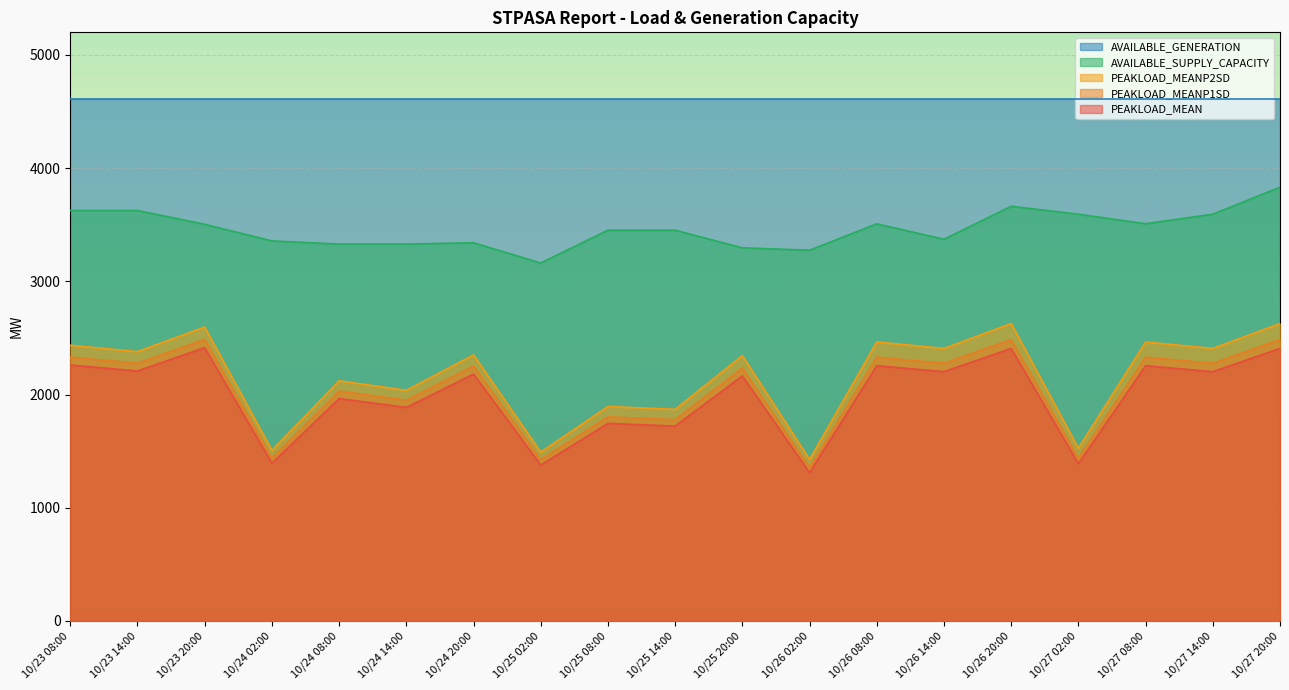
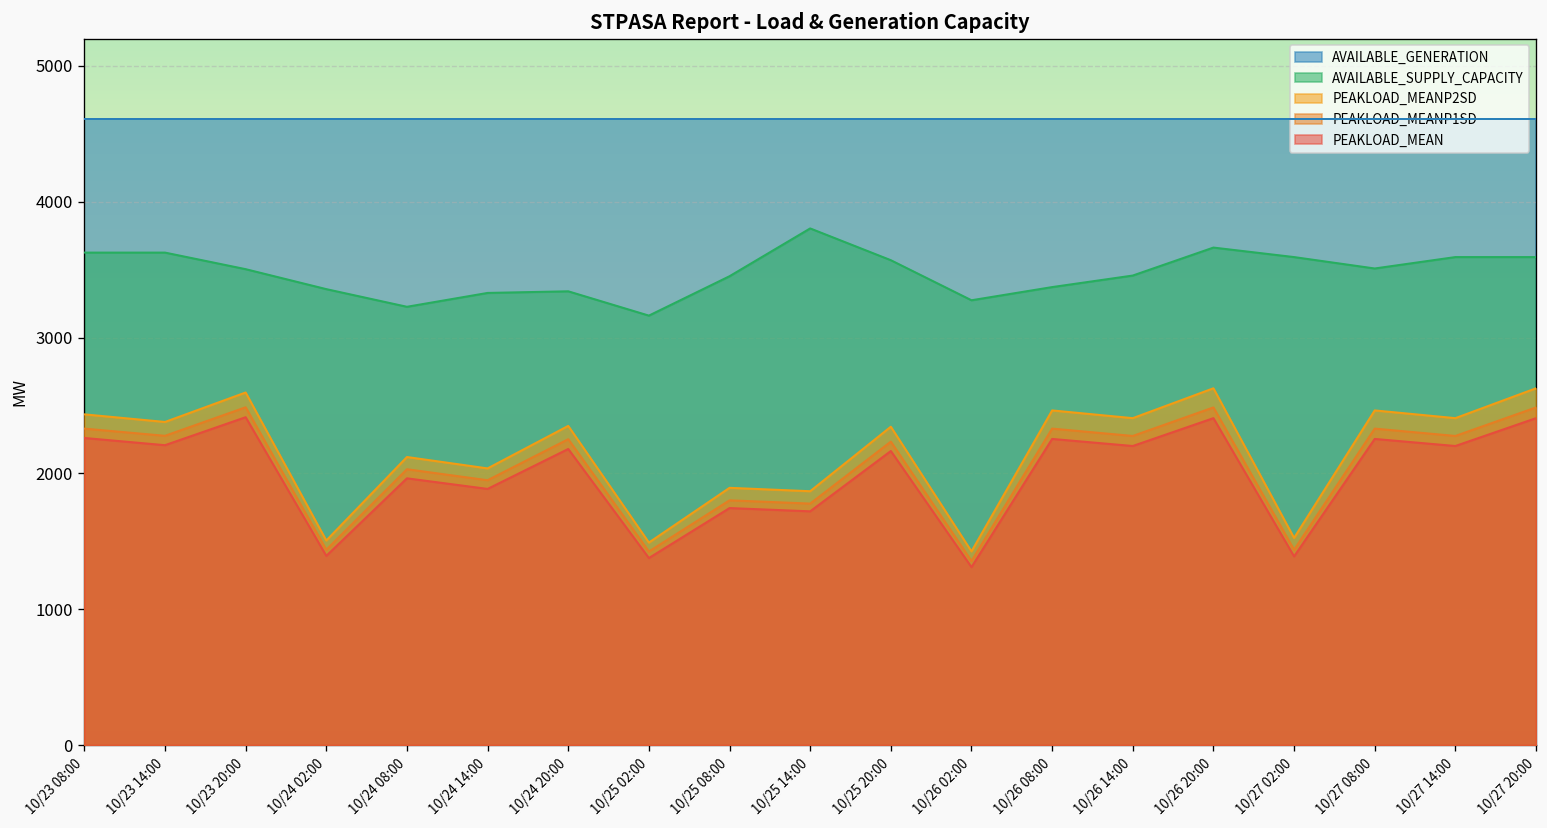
  {
    "AVAILABLE_GENERATION": {
      "10/23 08:00": 4610,
      "10/23 14:00": 4610,
      "10/23 20:00": 4610,
      "10/24 02:00": 4610,
      "10/24 08:00": 4610,
      "10/24 14:00": 4610,
      "10/24 20:00": 4610,
      "10/25 02:00": 4610,
      "10/25 08:00": 4610,
      "10/25 14:00": 4610,
      "10/25 20:00": 4610,
      "10/26 02:00": 4610,
      "10/26 08:00": 4610,
      "10/26 14:00": 4610,
      "10/26 20:00": 4610,
      "10/27 20:00": 4610
    },
    "AVAILABLE_SUPPLY_CAPACITY": {
      "10/23 08:00": 3630,
      "10/23 14:00": 3630,
      "10/23 20:00": 3500,
      "10/24 02:00": 3360,
-     "10/24 08:00": 3330,
+     "10/24 08:00": 3230,
      "10/24 14:00": 3330,
      "10/24 20:00": 3340,
      "10/25 02:00": 3160,
      "10/25 08:00": 3450,
-     "10/25 14:00": 3450,
-     "10/25 20:00": 3300,
+     "10/25 14:00": 3800,
+     "10/25 20:00": 3570,
      "10/26 02:00": 3280,
-     "10/26 08:00": 3510,
-     "10/26 14:00": 3370,
+     "10/26 08:00": 3370,
+     "10/26 14:00": 3460,
      "10/26 20:00": 3660,
      "10/27 02:00": 3590,
      "10/27 08:00": 3510,
      "10/27 14:00": 3590,
-     "10/27 20:00": 3830
+     "10/27 20:00": 3590
    }
  }
